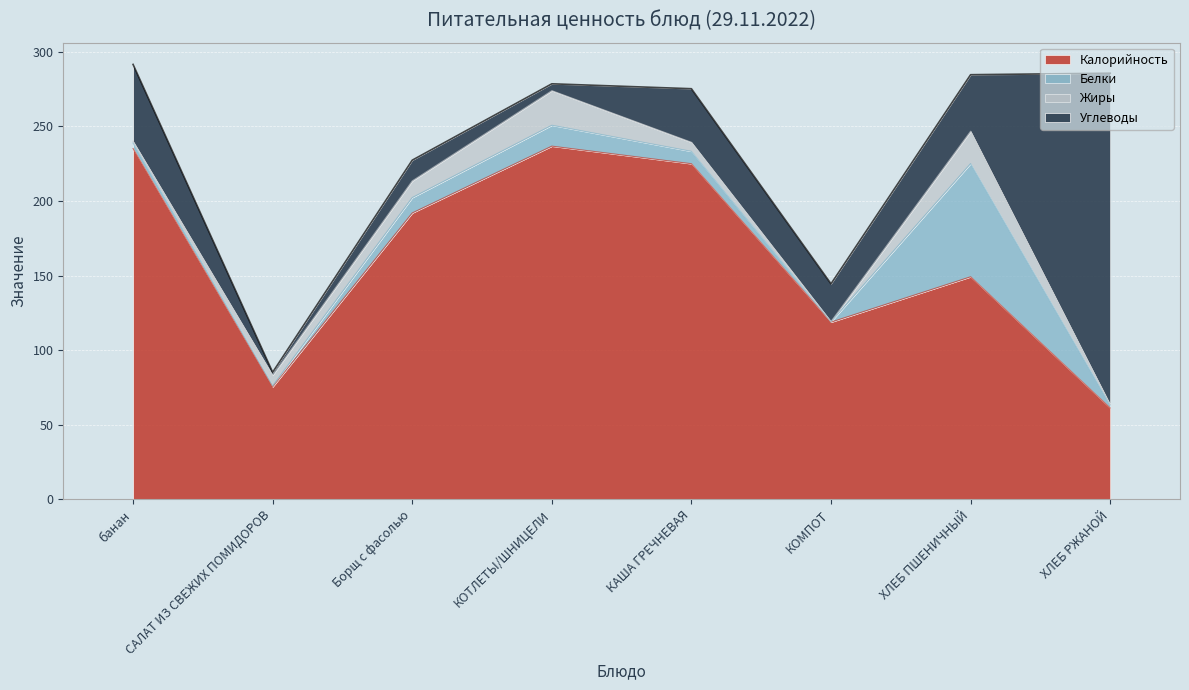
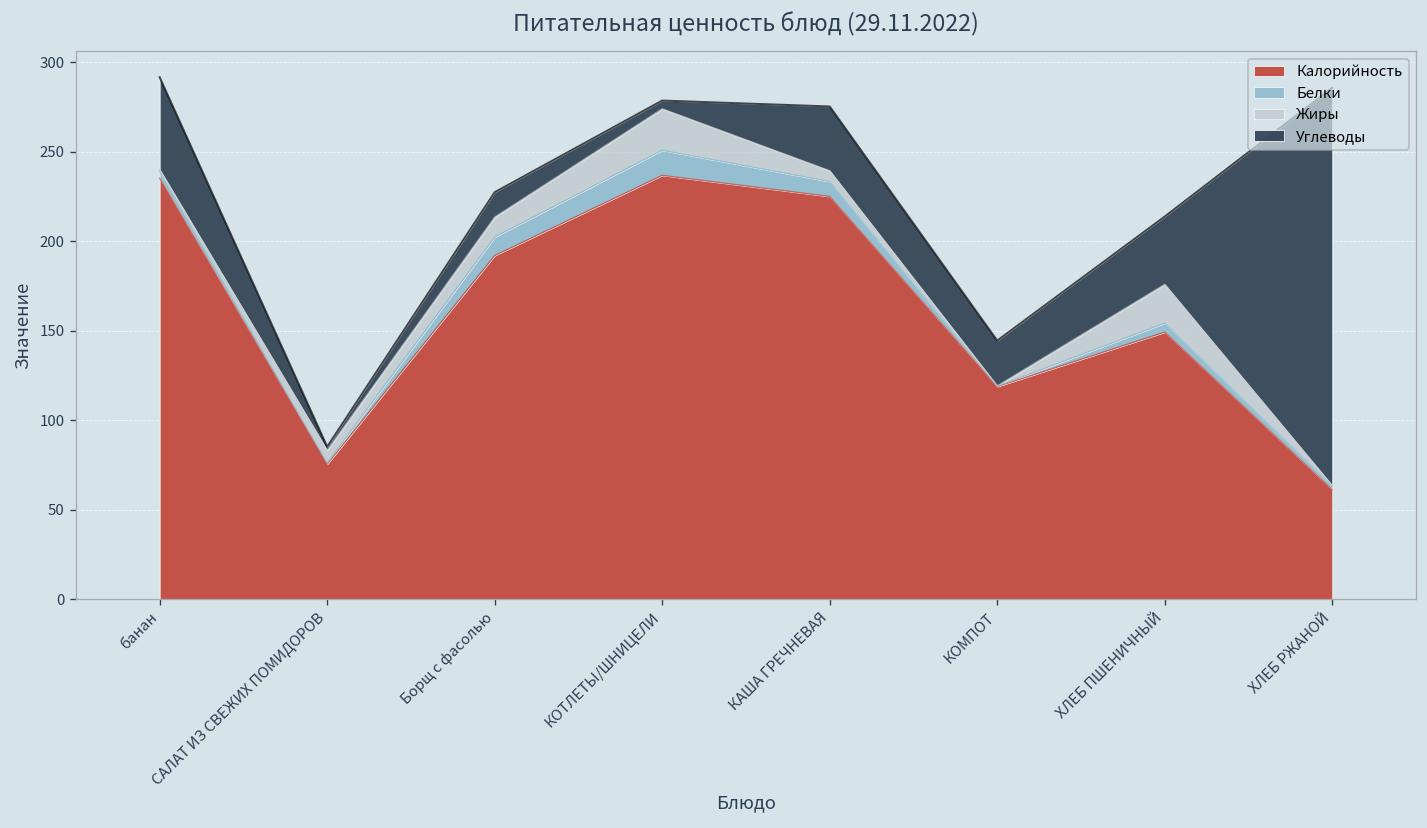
  {
    "Калорийность": {
      "банан": 235,
      "Борщ с фасолью": 192,
      "КОТЛЕТЫ/ШНИЦЕЛИ": 237,
      "КАША ГРЕЧНЕВАЯ": 225,
      "ХЛЕБ ПШЕНИЧНЫЙ": 149,
      "ХЛЕБ РЖАНОЙ": 61
    },
    "Белки": {
      "Борщ с фасолью": 10,
      "КОТЛЕТЫ/ШНИЦЕЛИ": 14,
      "КАША ГРЕЧНЕВАЯ": 8,
-     "ХЛЕБ ПШЕНИЧНЫЙ": 76
+     "ХЛЕБ ПШЕНИЧНЫЙ": 5
    },
    "Жиры": {
      "САЛАТ ИЗ СВЕЖИХ ПОМИДОРОВ": 7,
      "Борщ с фасолью": 11,
      "КОТЛЕТЫ/ШНИЦЕЛИ": 23,
      "КАША ГРЕЧНЕВАЯ": 6,
      "ХЛЕБ ПШЕНИЧНЫЙ": 22
    },
    "Углеводы": {
      "банан": 52,
      "САЛАТ ИЗ СВЕЖИХ ПОМИДОРОВ": 2,
      "Борщ с фасолью": 14,
      "КОТЛЕТЫ/ШНИЦЕЛИ": 5,
      "КАША ГРЕЧНЕВАЯ": 36,
      "КОМПОТ": 25,
      "ХЛЕБ ПШЕНИЧНЫЙ": 38
    }
  }
